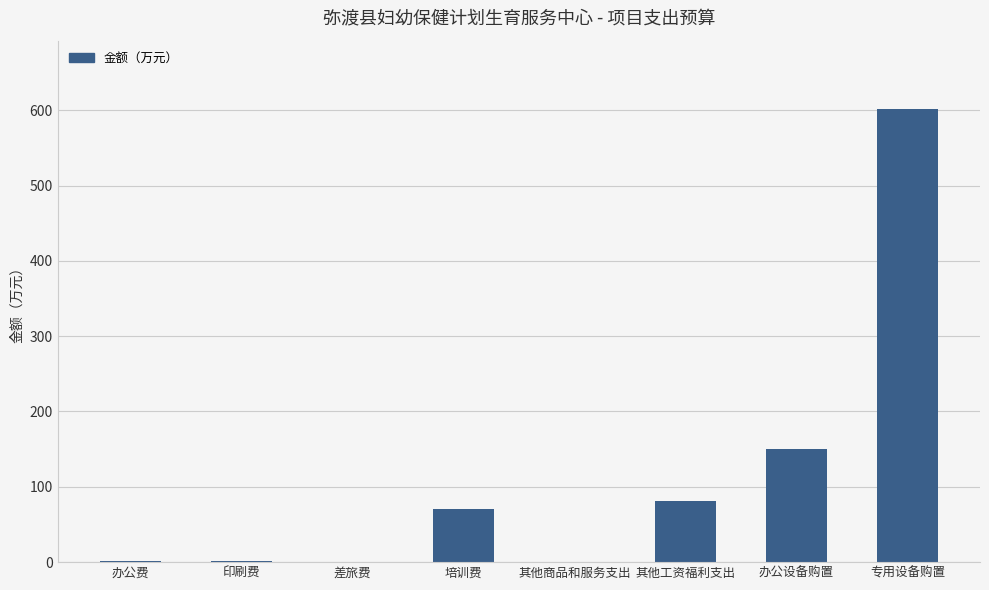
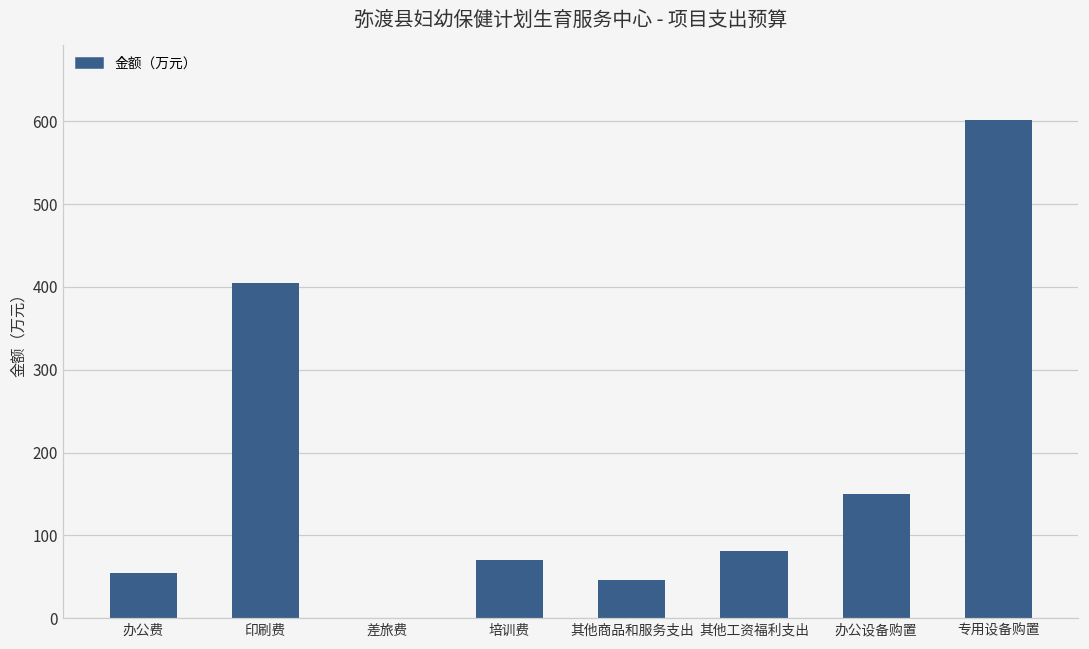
  {
-   "办公费": 0,
-   "印刷费": 0,
+   "办公费": 60,
+   "印刷费": 400,
    "培训费": 70,
-   "其他商品和服务支出": 0,
+   "其他商品和服务支出": 50,
    "其他工资福利支出": 80,
    "办公设备购置": 150,
    "专用设备购置": 600
  }
